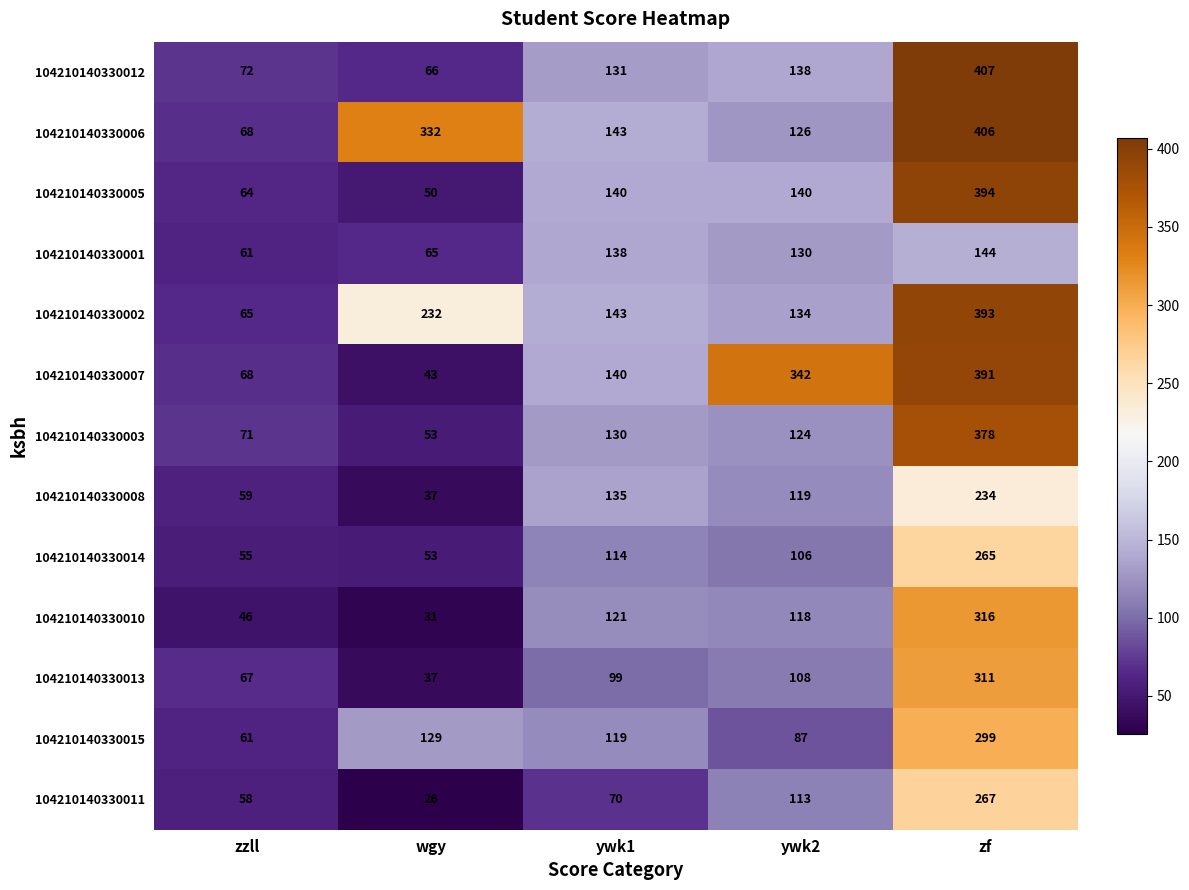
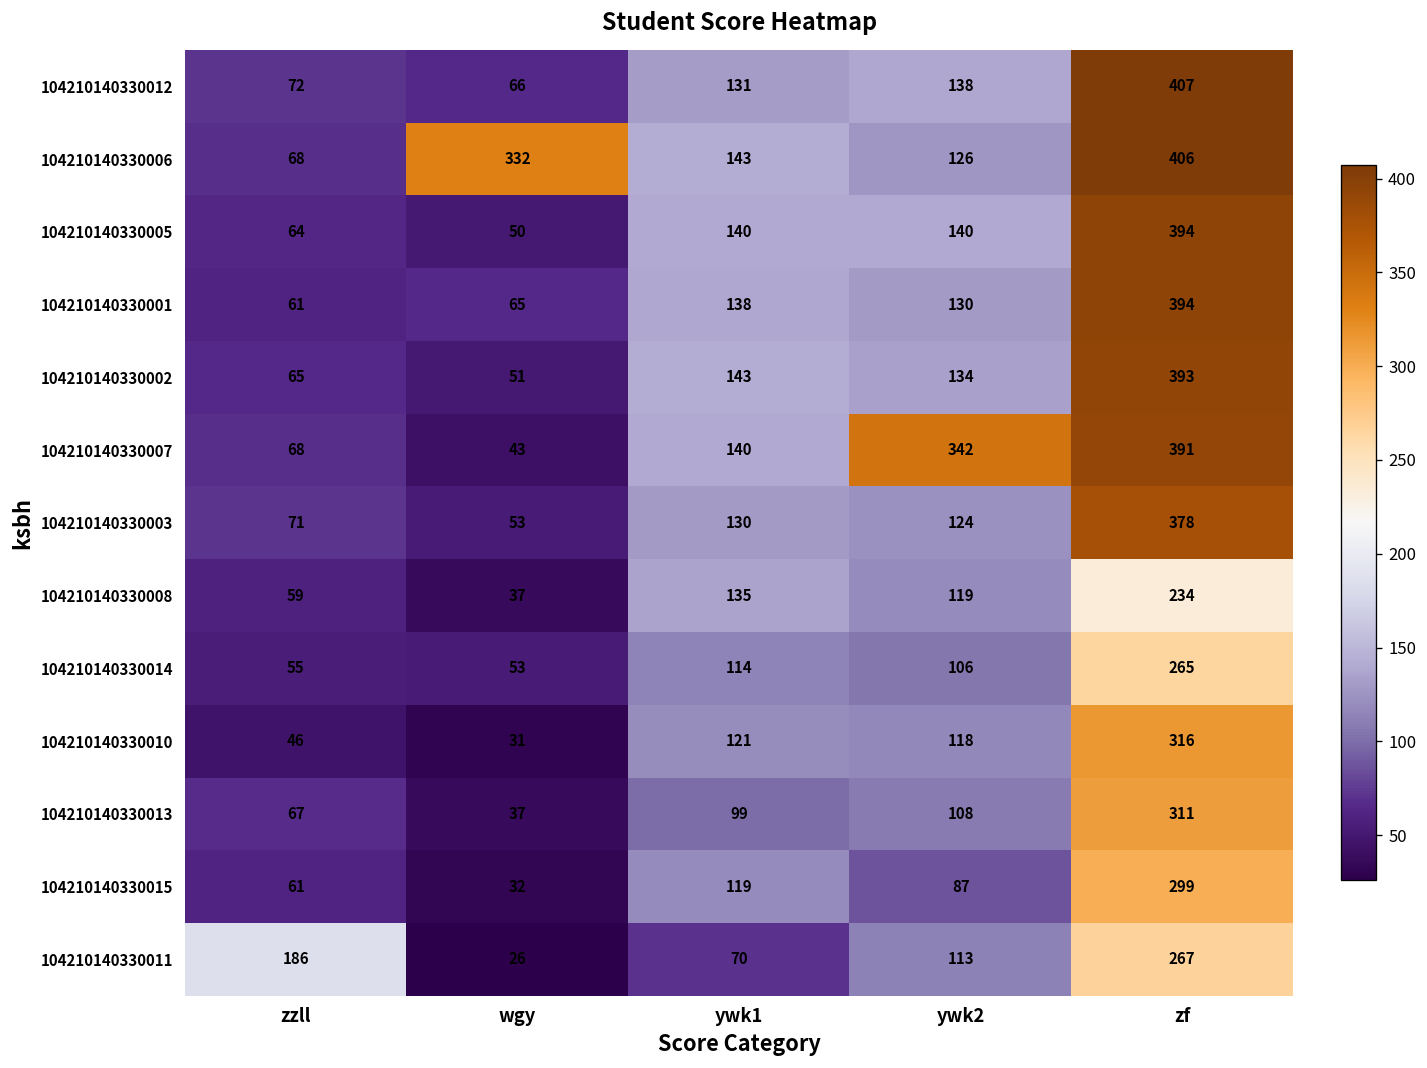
  {
    "104210140330012": {
      "zzll": 72,
      "wgy": 66,
      "ywk1": 131,
      "ywk2": 138,
      "zf": 407
    },
    "104210140330006": {
      "zzll": 68,
      "wgy": 332,
      "ywk1": 143,
      "ywk2": 126,
      "zf": 406
    },
    "104210140330005": {
      "zzll": 64,
      "wgy": 50,
      "ywk1": 140,
      "ywk2": 140,
      "zf": 394
    },
    "104210140330001": {
      "zzll": 61,
      "wgy": 65,
      "ywk1": 138,
      "ywk2": 130,
-     "zf": 144
+     "zf": 394
    },
    "104210140330002": {
      "zzll": 65,
-     "wgy": 232,
+     "wgy": 51,
      "ywk1": 143,
      "ywk2": 134,
      "zf": 393
    },
    "104210140330007": {
      "zzll": 68,
      "wgy": 43,
      "ywk1": 140,
      "ywk2": 342,
      "zf": 391
    },
    "104210140330003": {
      "zzll": 71,
      "wgy": 53,
      "ywk1": 130,
      "ywk2": 124,
      "zf": 378
    },
    "104210140330008": {
      "zzll": 59,
      "wgy": 37,
      "ywk1": 135,
      "ywk2": 119,
      "zf": 234
    },
    "104210140330014": {
      "zzll": 55,
      "wgy": 53,
      "ywk1": 114,
      "ywk2": 106,
      "zf": 265
    },
    "104210140330010": {
      "zzll": 46,
      "wgy": 31,
      "ywk1": 121,
      "ywk2": 118,
      "zf": 316
    },
    "104210140330013": {
      "zzll": 67,
      "wgy": 37,
      "ywk1": 99,
      "ywk2": 108,
      "zf": 311
    },
    "104210140330015": {
      "zzll": 61,
-     "wgy": 129,
+     "wgy": 32,
      "ywk1": 119,
      "ywk2": 87,
      "zf": 299
    },
    "104210140330011": {
-     "zzll": 58,
+     "zzll": 186,
      "wgy": 26,
      "ywk1": 70,
      "ywk2": 113,
      "zf": 267
    }
  }
